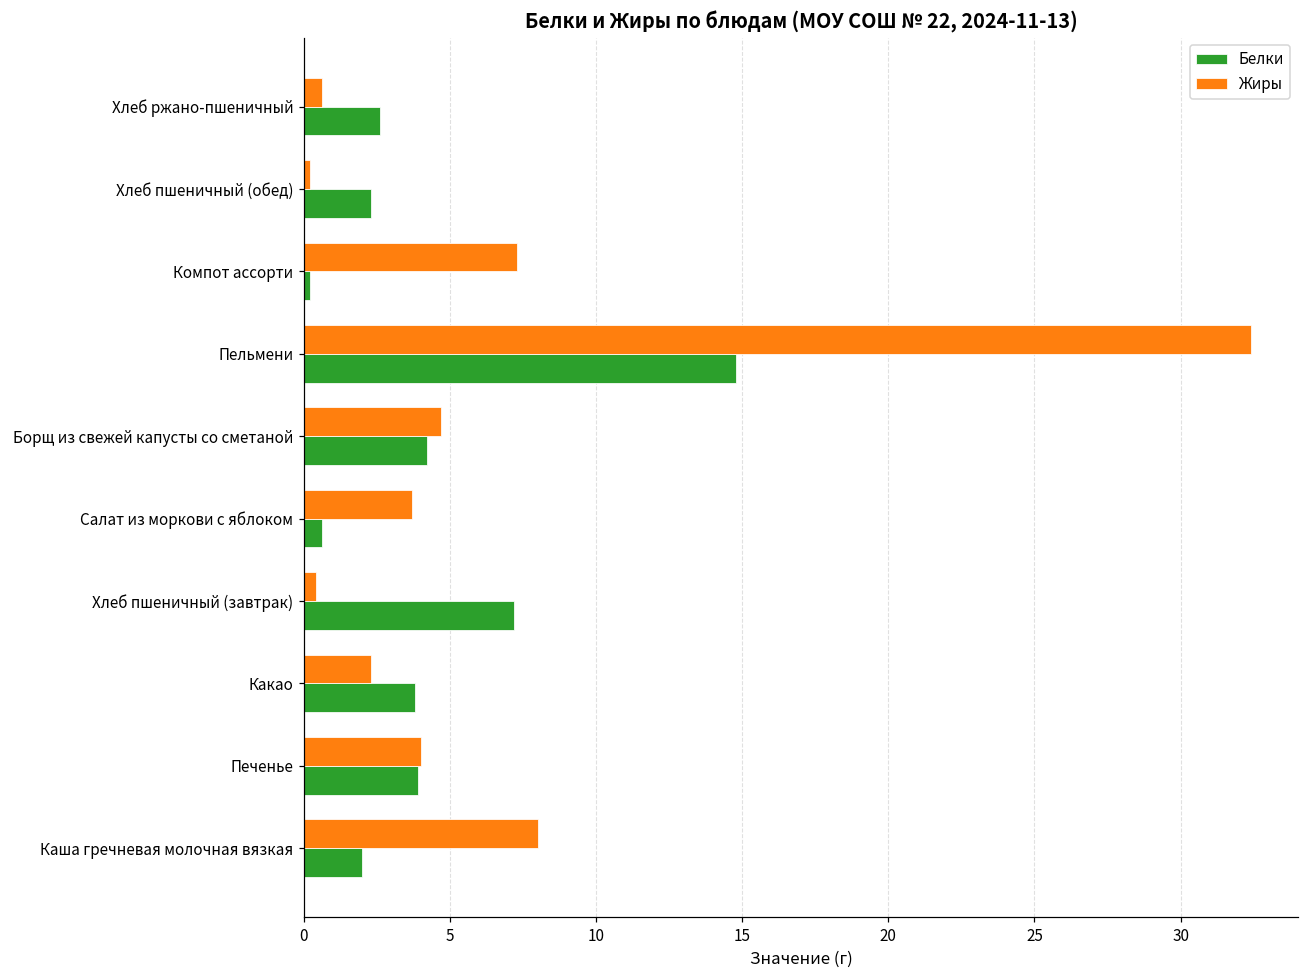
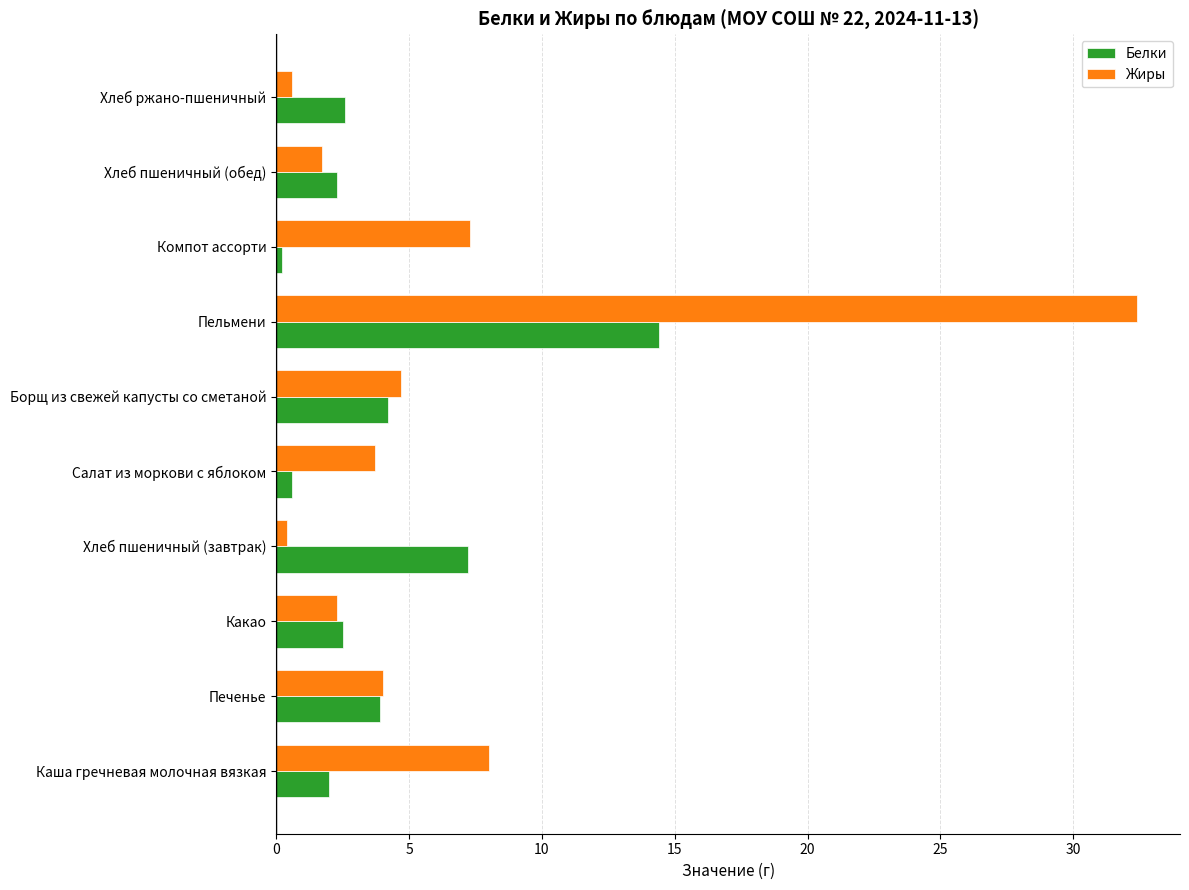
  {
    "Белки": {
      "Хлеб ржано-пшеничный": 2.6,
      "Хлеб пшеничный (обед)": 2.3,
      "Компот ассорти": 0.2,
-     "Пельмени": 14.8,
+     "Пельмени": 14.4,
      "Борщ из свежей капусты со сметаной": 4.2,
      "Салат из моркови с яблоком": 0.6,
      "Хлеб пшеничный (завтрак)": 7.2,
-     "Какао": 3.8,
+     "Какао": 2.5,
      "Печенье": 3.9,
      "Каша гречневая молочная вязкая": 2.0
    },
    "Жиры": {
      "Хлеб ржано-пшеничный": 0.6,
-     "Хлеб пшеничный (обед)": 0.2,
+     "Хлеб пшеничный (обед)": 1.7,
      "Компот ассорти": 7.3,
      "Пельмени": 32.4,
      "Борщ из свежей капусты со сметаной": 4.7,
      "Салат из моркови с яблоком": 3.7,
      "Хлеб пшеничный (завтрак)": 0.4,
      "Какао": 2.3,
      "Печенье": 4.0,
      "Каша гречневая молочная вязкая": 8.0
    }
  }
